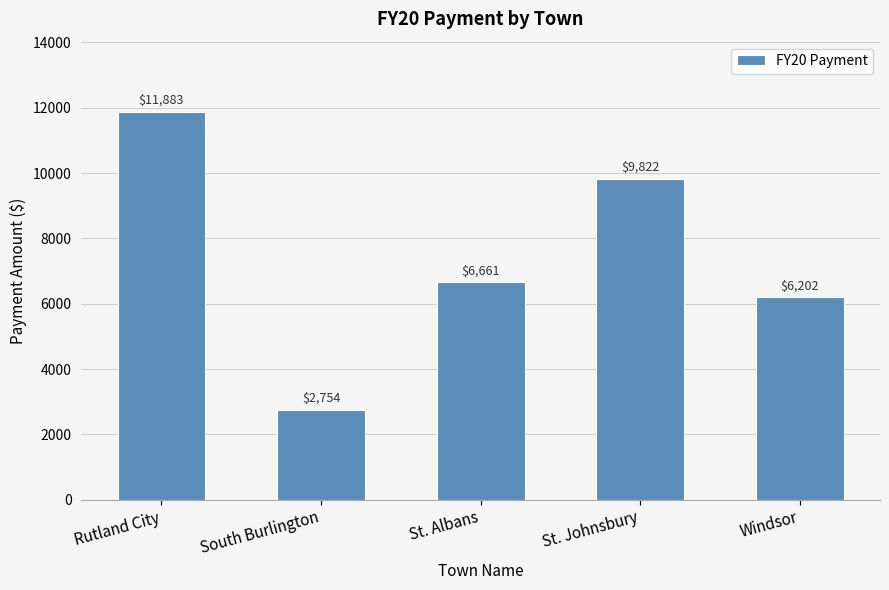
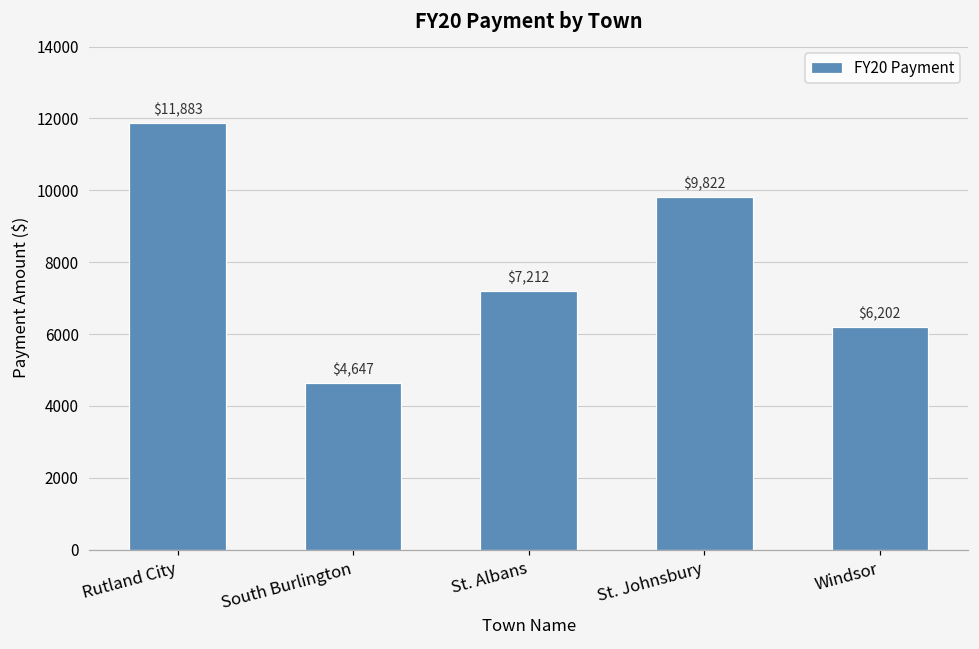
  {
    "Rutland City": "$11,883",
-   "South Burlington": "$2,754",
-   "St. Albans": "$6,661",
+   "South Burlington": "$4,647",
+   "St. Albans": "$7,212",
    "St. Johnsbury": "$9,822",
    "Windsor": "$6,202"
  }
